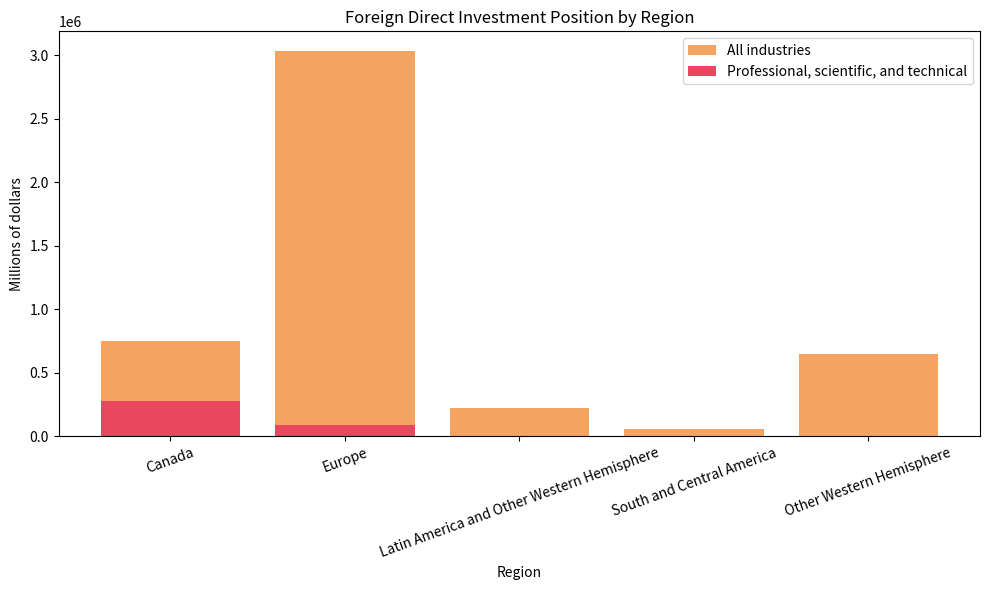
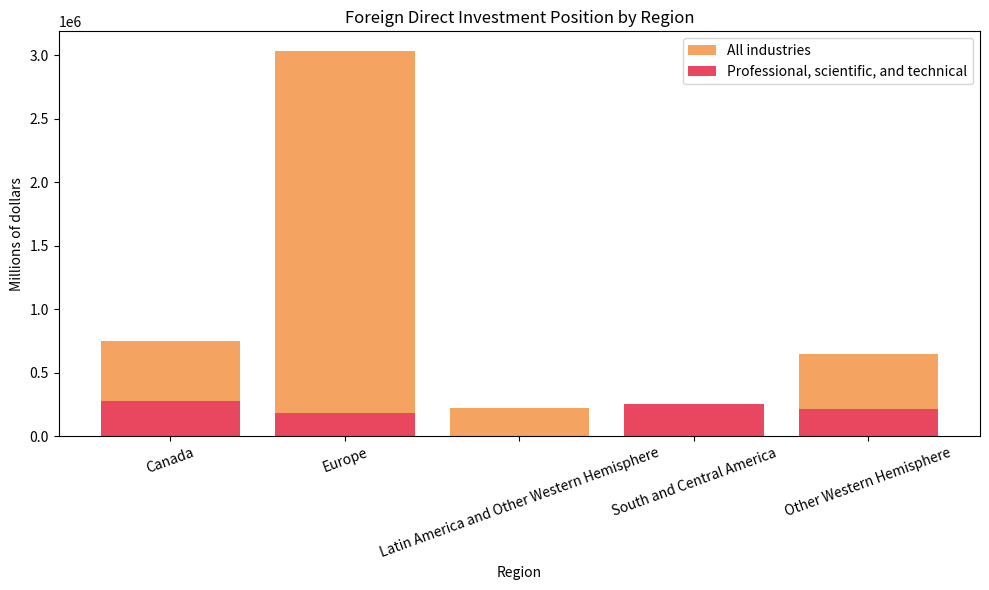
  {
    "All industries": {
      "Canada": 750000,
      "Europe": 3040000,
      "Latin America and Other Western Hemisphere": 220000,
      "Other Western Hemisphere": 650000
    },
    "Professional, scientific, and technical": {
-     "Europe": 90000,
-     "South and Central America": 0,
-     "Other Western Hemisphere": 0
+     "Europe": 180000,
+     "South and Central America": 260000,
+     "Other Western Hemisphere": 210000
    }
  }
